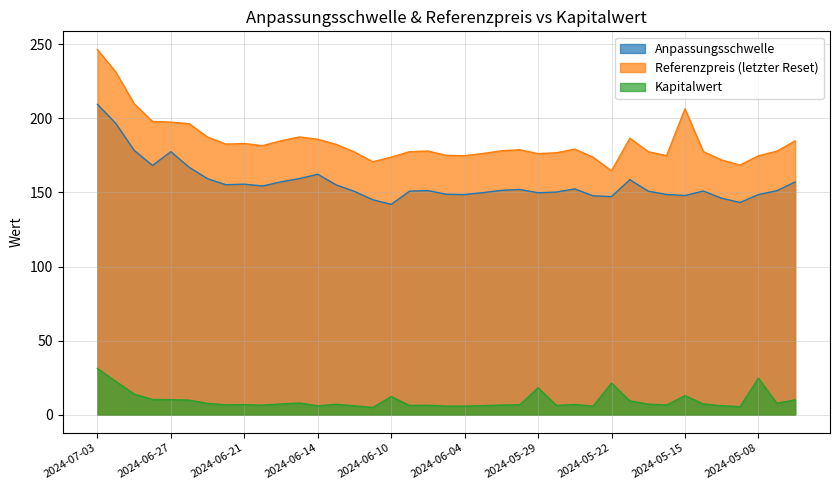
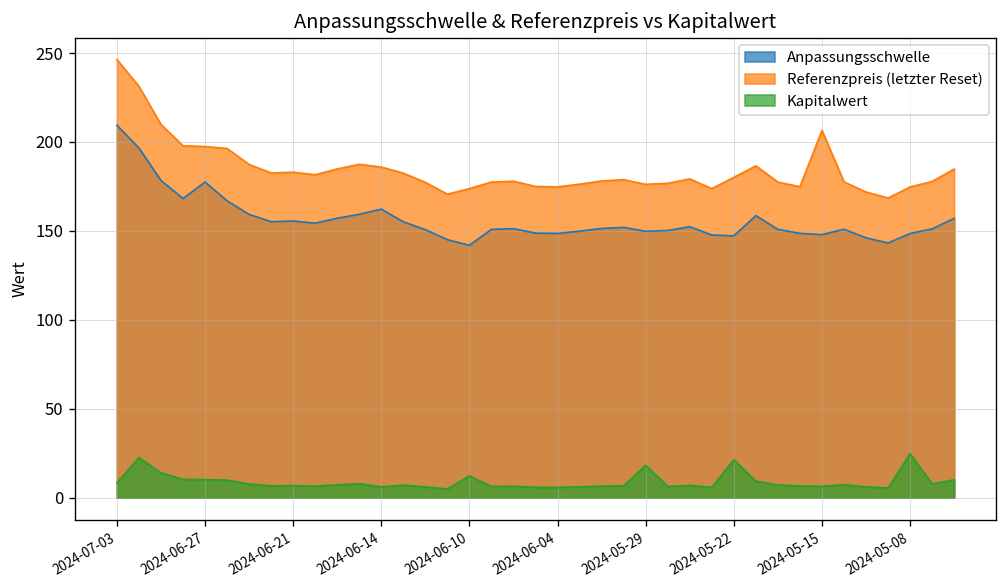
  {
    "Anpassungsschwelle": {
      "2024-07-03": 209,
      "2024-06-27": 177,
      "2024-06-21": 156,
      "2024-06-14": 162,
      "2024-06-10": 142,
      "2024-06-04": 149,
      "2024-05-29": 150,
      "2024-05-22": 147,
      "2024-05-15": 148,
      "2024-05-08": 149
    },
    "Referenzpreis (letzter Reset)": {
      "2024-07-03": 246,
      "2024-06-27": 197,
      "2024-06-21": 183,
      "2024-06-14": 186,
      "2024-06-10": 174,
      "2024-06-04": 175,
      "2024-05-29": 176,
-     "2024-05-22": 165,
+     "2024-05-22": 180,
      "2024-05-15": 206,
      "2024-05-08": 175
    },
    "Kapitalwert": {
-     "2024-07-03": 31,
+     "2024-07-03": 8,
      "2024-06-27": 10,
      "2024-06-21": 7,
      "2024-06-14": 6,
      "2024-06-10": 12,
      "2024-06-04": 6,
      "2024-05-29": 18,
      "2024-05-22": 21,
-     "2024-05-15": 13,
+     "2024-05-15": 6,
      "2024-05-08": 25
    }
  }
